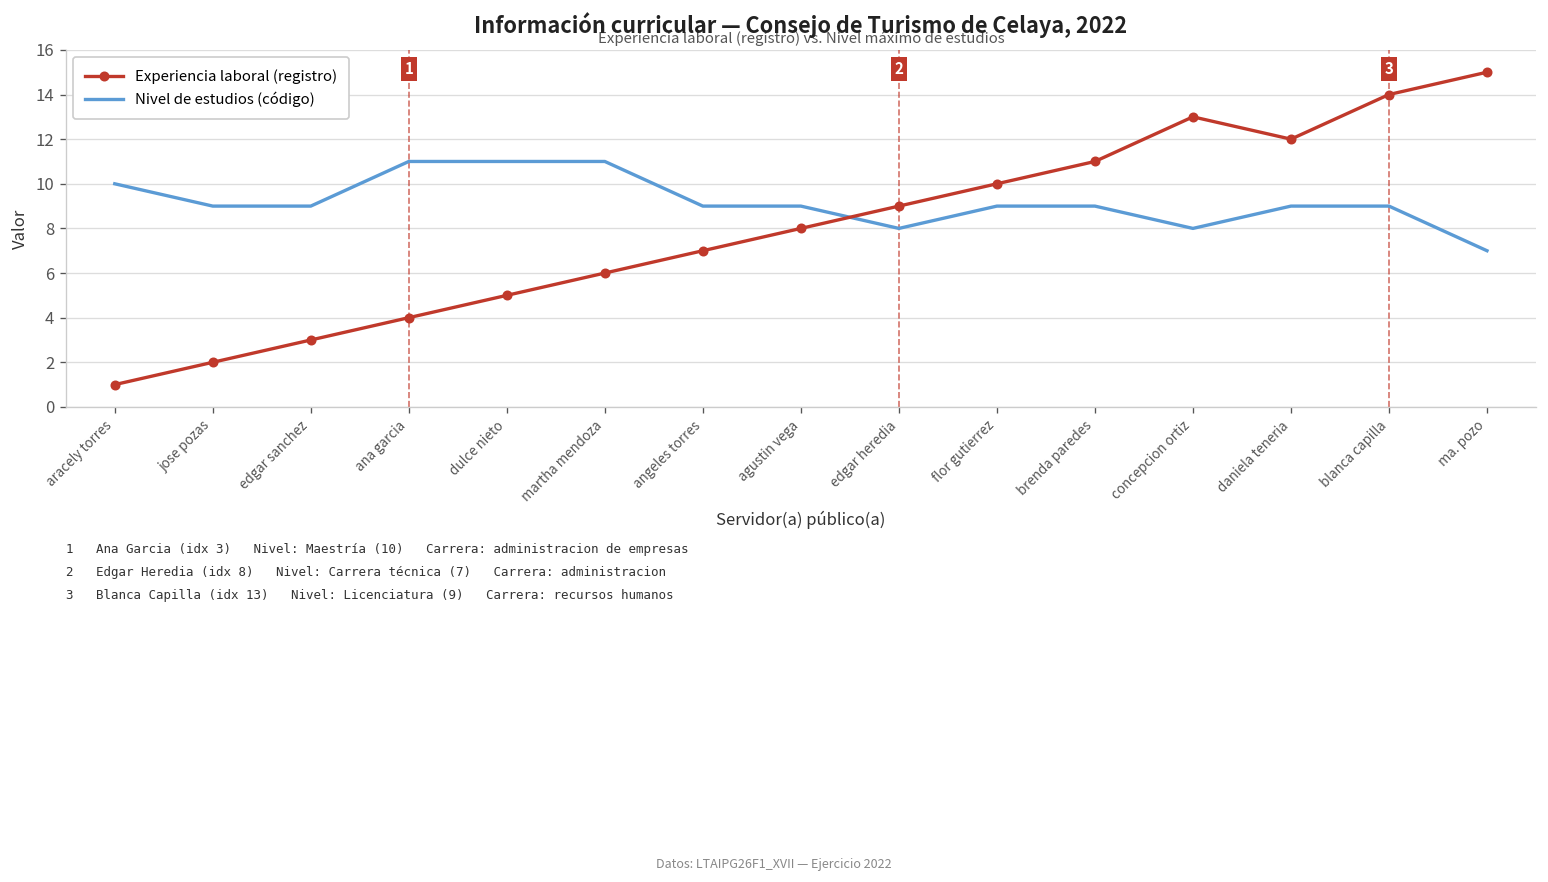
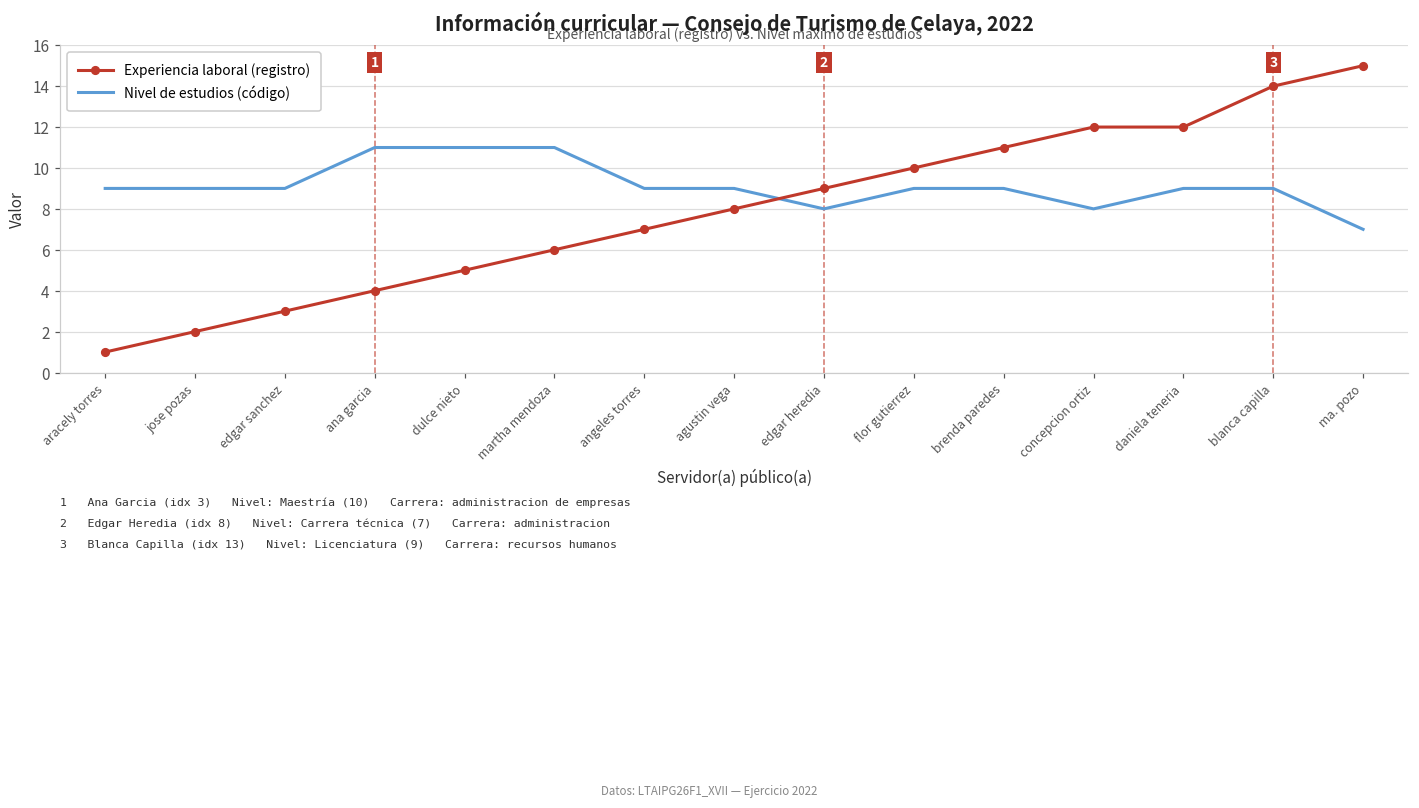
  {
    "Experiencia laboral (registro)": {
      "aracely torres": 1,
      "jose pozas": 2,
      "edgar sanchez": 3,
      "ana garcia": 4,
      "dulce nieto": 5,
      "martha mendoza": 6,
      "angeles torres": 7,
      "agustin vega": 8,
      "edgar heredia": 9,
      "flor gutierrez": 10,
      "brenda paredes": 11,
-     "concepcion ortiz": 13,
+     "concepcion ortiz": 12,
      "daniela teneria": 12,
      "ma. pozo": 15
    },
    "Nivel de estudios (código)": {
-     "aracely torres": 10,
+     "aracely torres": 9,
      "jose pozas": 9,
      "edgar sanchez": 9,
      "ana garcia": 11,
      "dulce nieto": 11,
      "martha mendoza": 11,
      "angeles torres": 9,
      "agustin vega": 9,
      "edgar heredia": 8,
      "flor gutierrez": 9,
      "brenda paredes": 9,
      "concepcion ortiz": 8,
      "daniela teneria": 9,
      "blanca capilla": 9,
      "ma. pozo": 7
    }
  }
